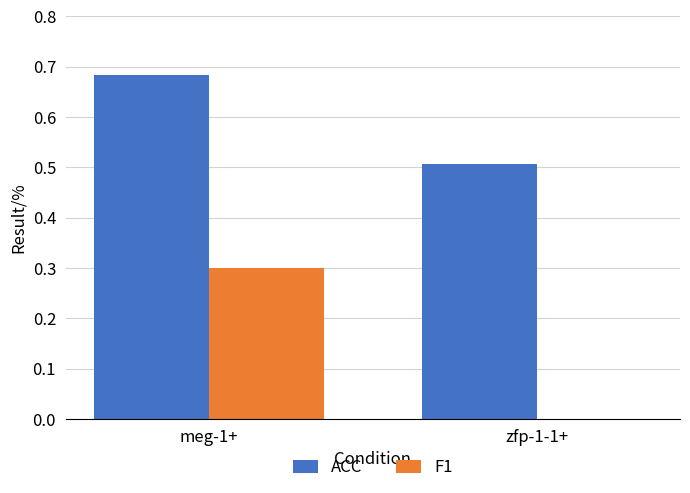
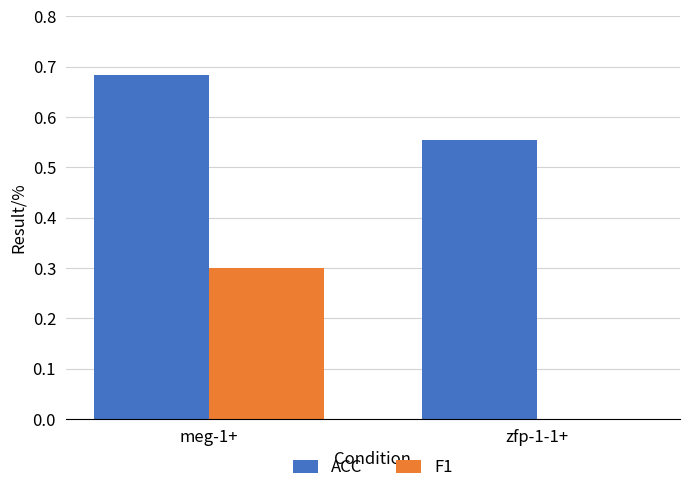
  {
    "ACC": {
      "meg-1+": 0.68,
-     "zfp-1-1+": 0.51
+     "zfp-1-1+": 0.55
    },
    "F1": {
      "meg-1+": 0.30
    }
  }
